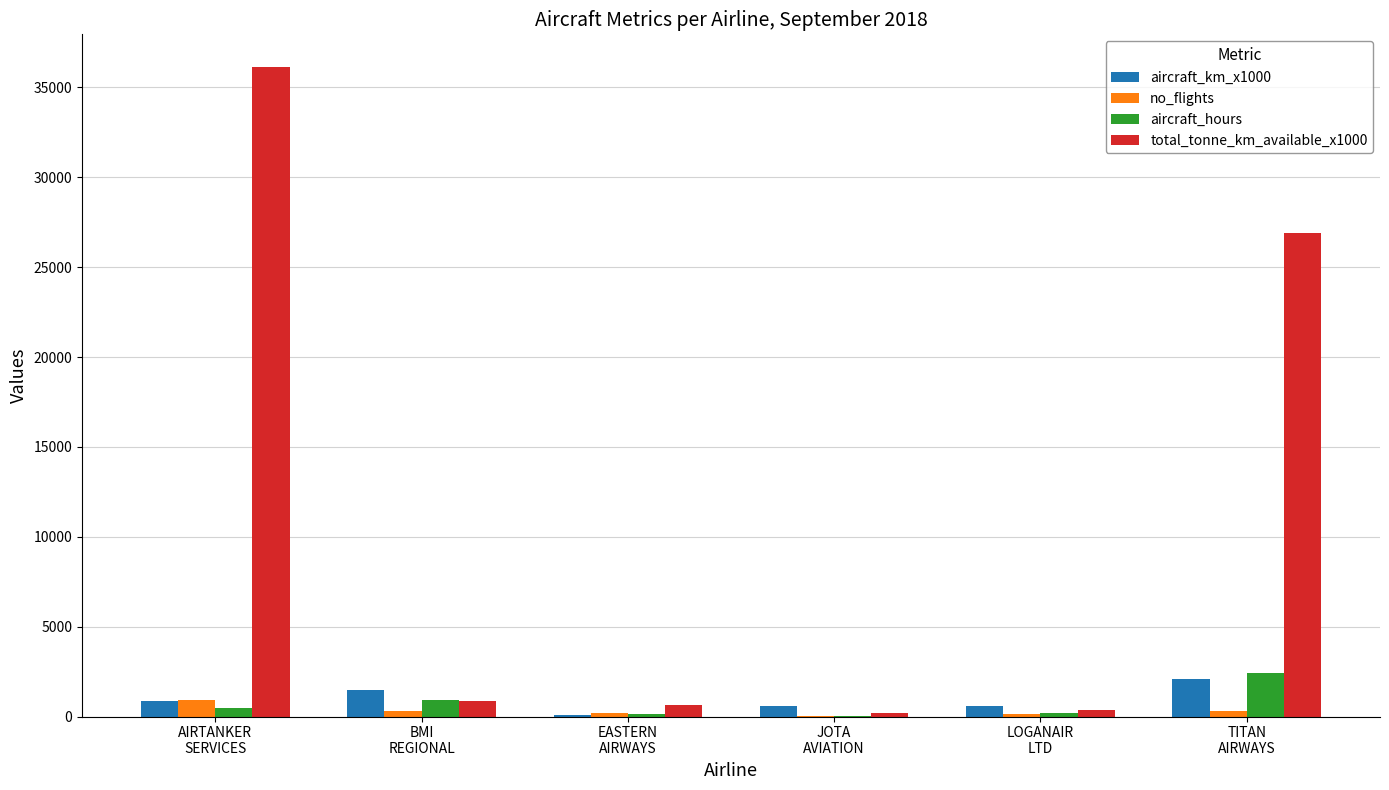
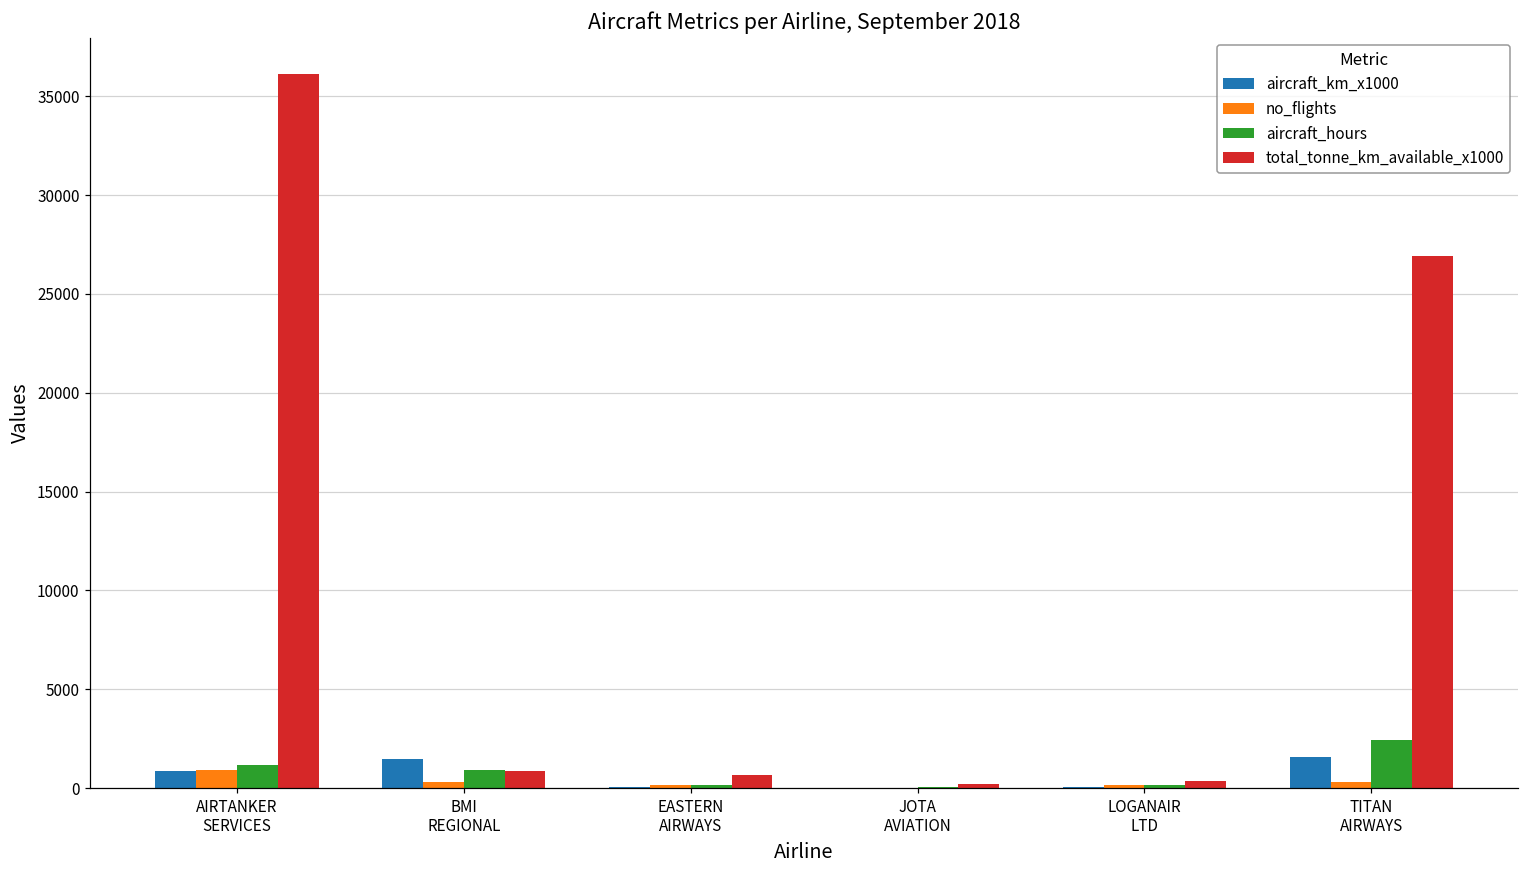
  {
    "aircraft_km_x1000": {
      "AIRTANKER SERVICES": 900,
      "BMI REGIONAL": 1500,
-     "JOTA AVIATION": 600,
-     "LOGANAIR LTD": 600,
-     "TITAN AIRWAYS": 2100
+     "JOTA AVIATION": 0,
+     "LOGANAIR LTD": 100,
+     "TITAN AIRWAYS": 1600
    },
    "no_flights": {
      "AIRTANKER SERVICES": 900,
      "BMI REGIONAL": 300,
      "EASTERN AIRWAYS": 200,
      "LOGANAIR LTD": 100,
      "TITAN AIRWAYS": 300
    },
    "aircraft_hours": {
-     "AIRTANKER SERVICES": 500,
+     "AIRTANKER SERVICES": 1200,
      "BMI REGIONAL": 900,
      "EASTERN AIRWAYS": 200,
      "LOGANAIR LTD": 200,
      "TITAN AIRWAYS": 2400
    },
    "total_tonne_km_available_x1000": {
      "AIRTANKER SERVICES": 36200,
      "BMI REGIONAL": 900,
      "EASTERN AIRWAYS": 600,
      "JOTA AVIATION": 200,
      "LOGANAIR LTD": 300,
      "TITAN AIRWAYS": 26900
    }
  }
